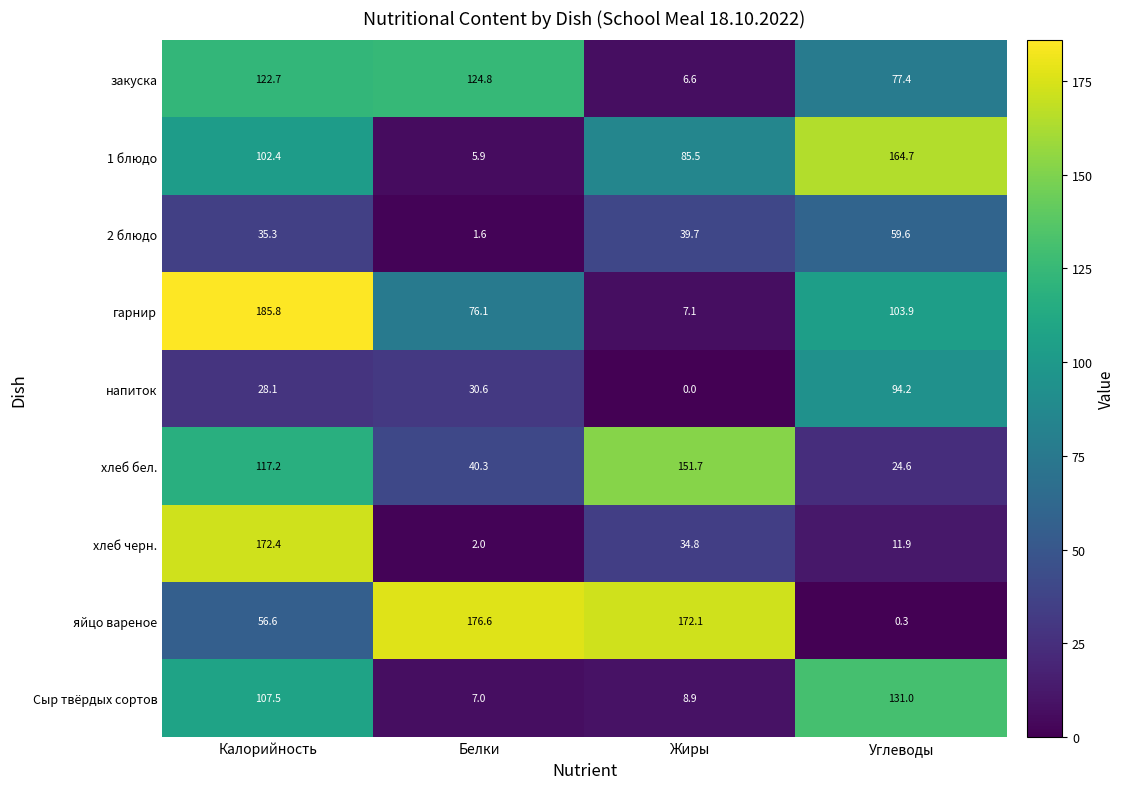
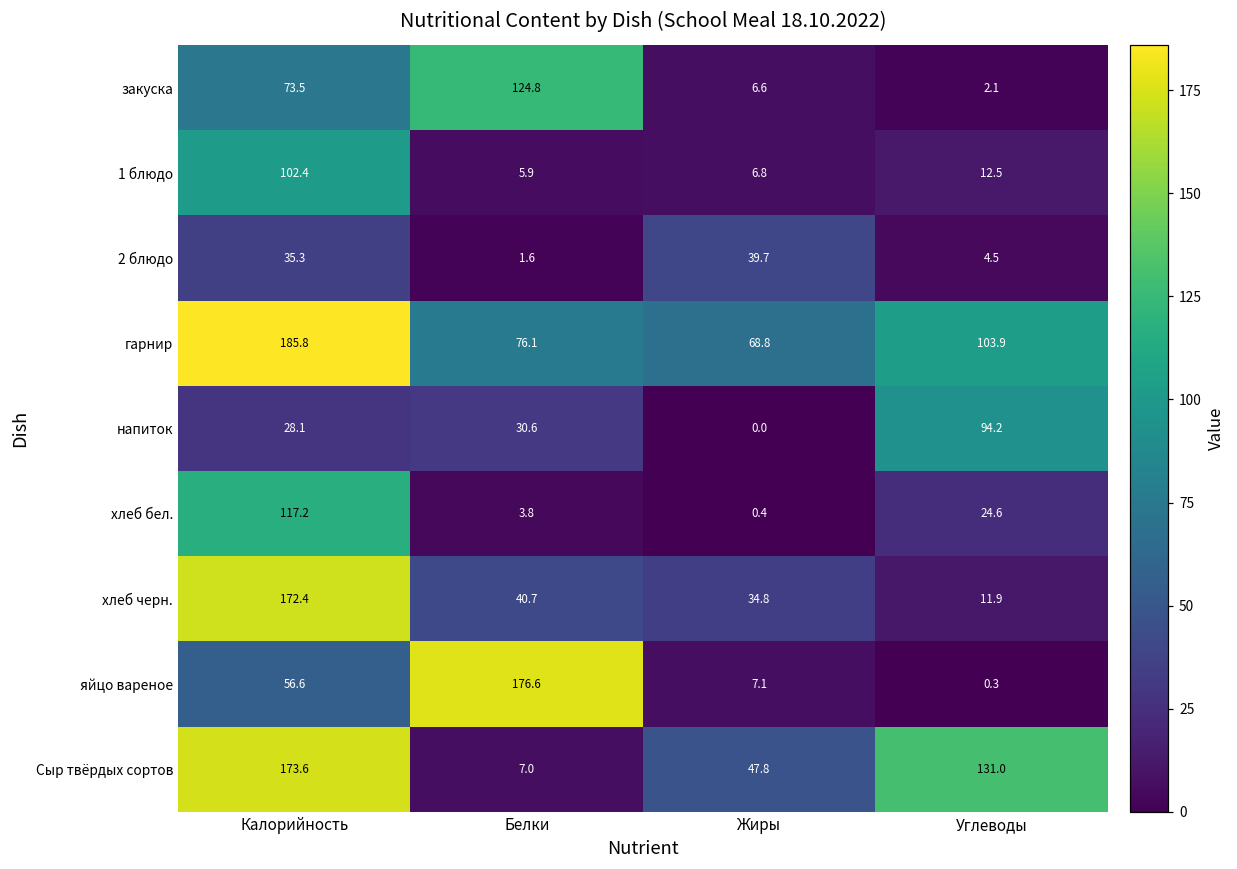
  {
    "закуска": {
-     "Калорийность": 122.7,
+     "Калорийность": 73.5,
      "Белки": 124.8,
      "Жиры": 6.6,
-     "Углеводы": 77.4
+     "Углеводы": 2.1
    },
    "1 блюдо": {
      "Калорийность": 102.4,
      "Белки": 5.9,
-     "Жиры": 85.5,
-     "Углеводы": 164.7
+     "Жиры": 6.8,
+     "Углеводы": 12.5
    },
    "2 блюдо": {
      "Калорийность": 35.3,
      "Белки": 1.6,
      "Жиры": 39.7,
-     "Углеводы": 59.6
+     "Углеводы": 4.5
    },
    "гарнир": {
      "Калорийность": 185.8,
      "Белки": 76.1,
-     "Жиры": 7.1,
+     "Жиры": 68.8,
      "Углеводы": 103.9
    },
    "напиток": {
      "Калорийность": 28.1,
      "Белки": 30.6,
      "Жиры": 0.0,
      "Углеводы": 94.2
    },
    "хлеб бел.": {
      "Калорийность": 117.2,
-     "Белки": 40.3,
-     "Жиры": 151.7,
+     "Белки": 3.8,
+     "Жиры": 0.4,
      "Углеводы": 24.6
    },
    "хлеб черн.": {
      "Калорийность": 172.4,
-     "Белки": 2.0,
+     "Белки": 40.7,
      "Жиры": 34.8,
      "Углеводы": 11.9
    },
    "яйцо вареное": {
      "Калорийность": 56.6,
      "Белки": 176.6,
-     "Жиры": 172.1,
+     "Жиры": 7.1,
      "Углеводы": 0.3
    },
    "Сыр твёрдых сортов": {
-     "Калорийность": 107.5,
+     "Калорийность": 173.6,
      "Белки": 7.0,
-     "Жиры": 8.9,
+     "Жиры": 47.8,
      "Углеводы": 131.0
    }
  }
